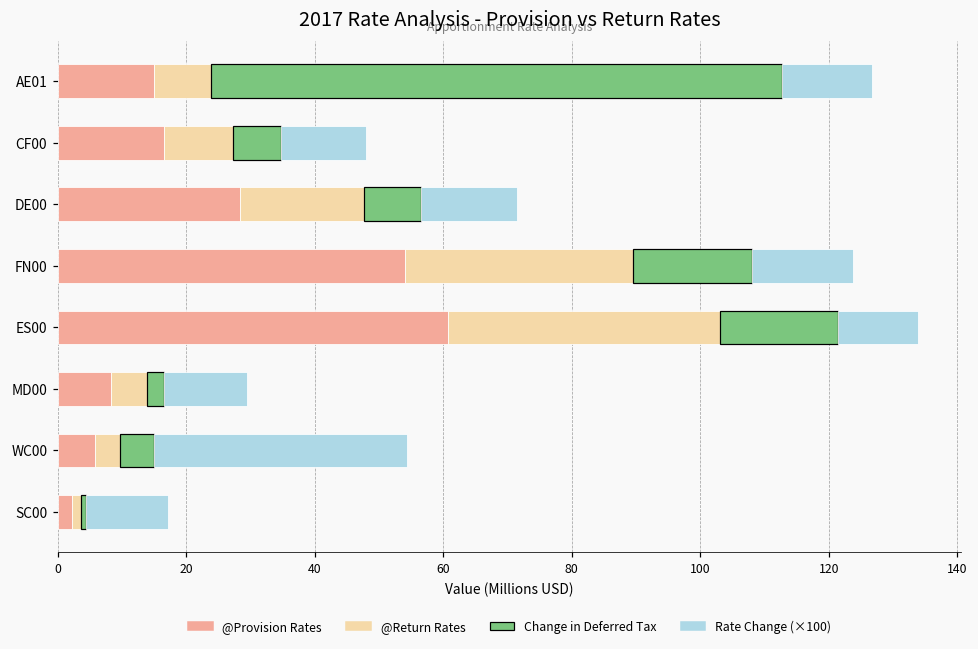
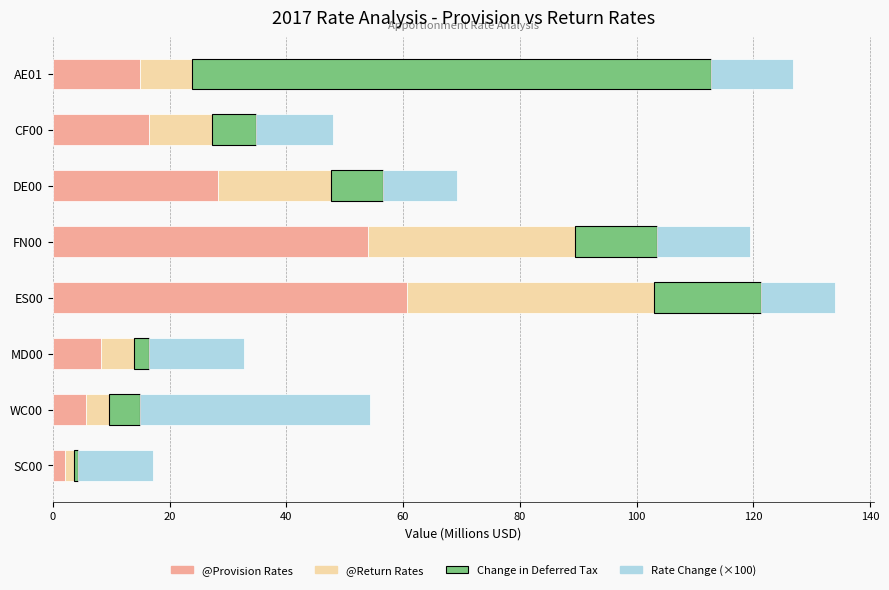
  {
    "Change in Deferred Tax": {
      "AE01": 89,
      "CF00": 8,
      "DE00": 9,
-     "FN00": 19,
+     "FN00": 14,
      "ES00": 18,
      "MD00": 3,
      "WC00": 5,
      "SC00": 1
    },
    "Rate Change (×100)": {
      "AE01": 14,
      "CF00": 13,
-     "DE00": 15,
+     "DE00": 13,
      "FN00": 16,
      "ES00": 13,
-     "MD00": 13,
+     "MD00": 16,
      "WC00": 39,
      "SC00": 13
    }
  }
